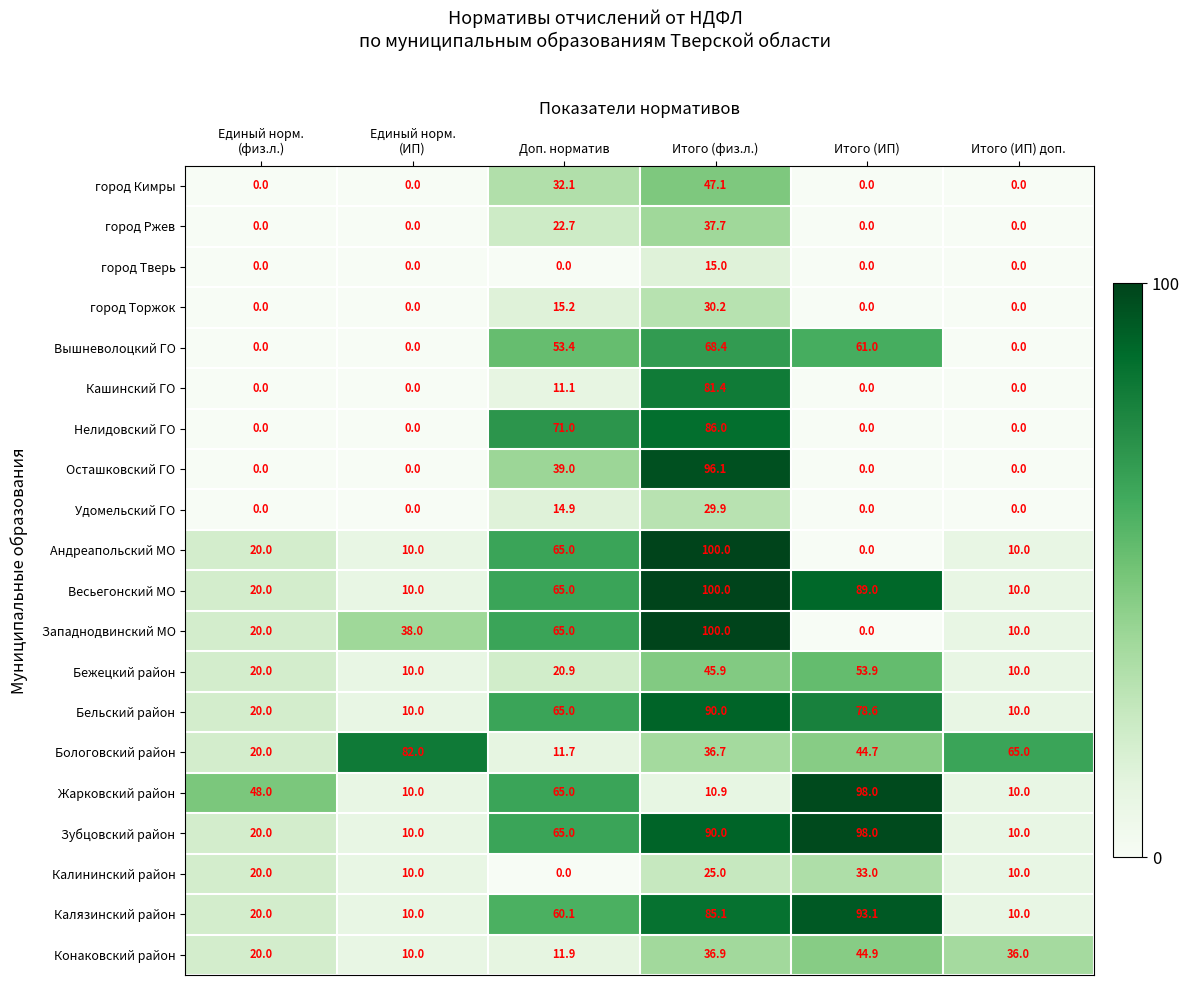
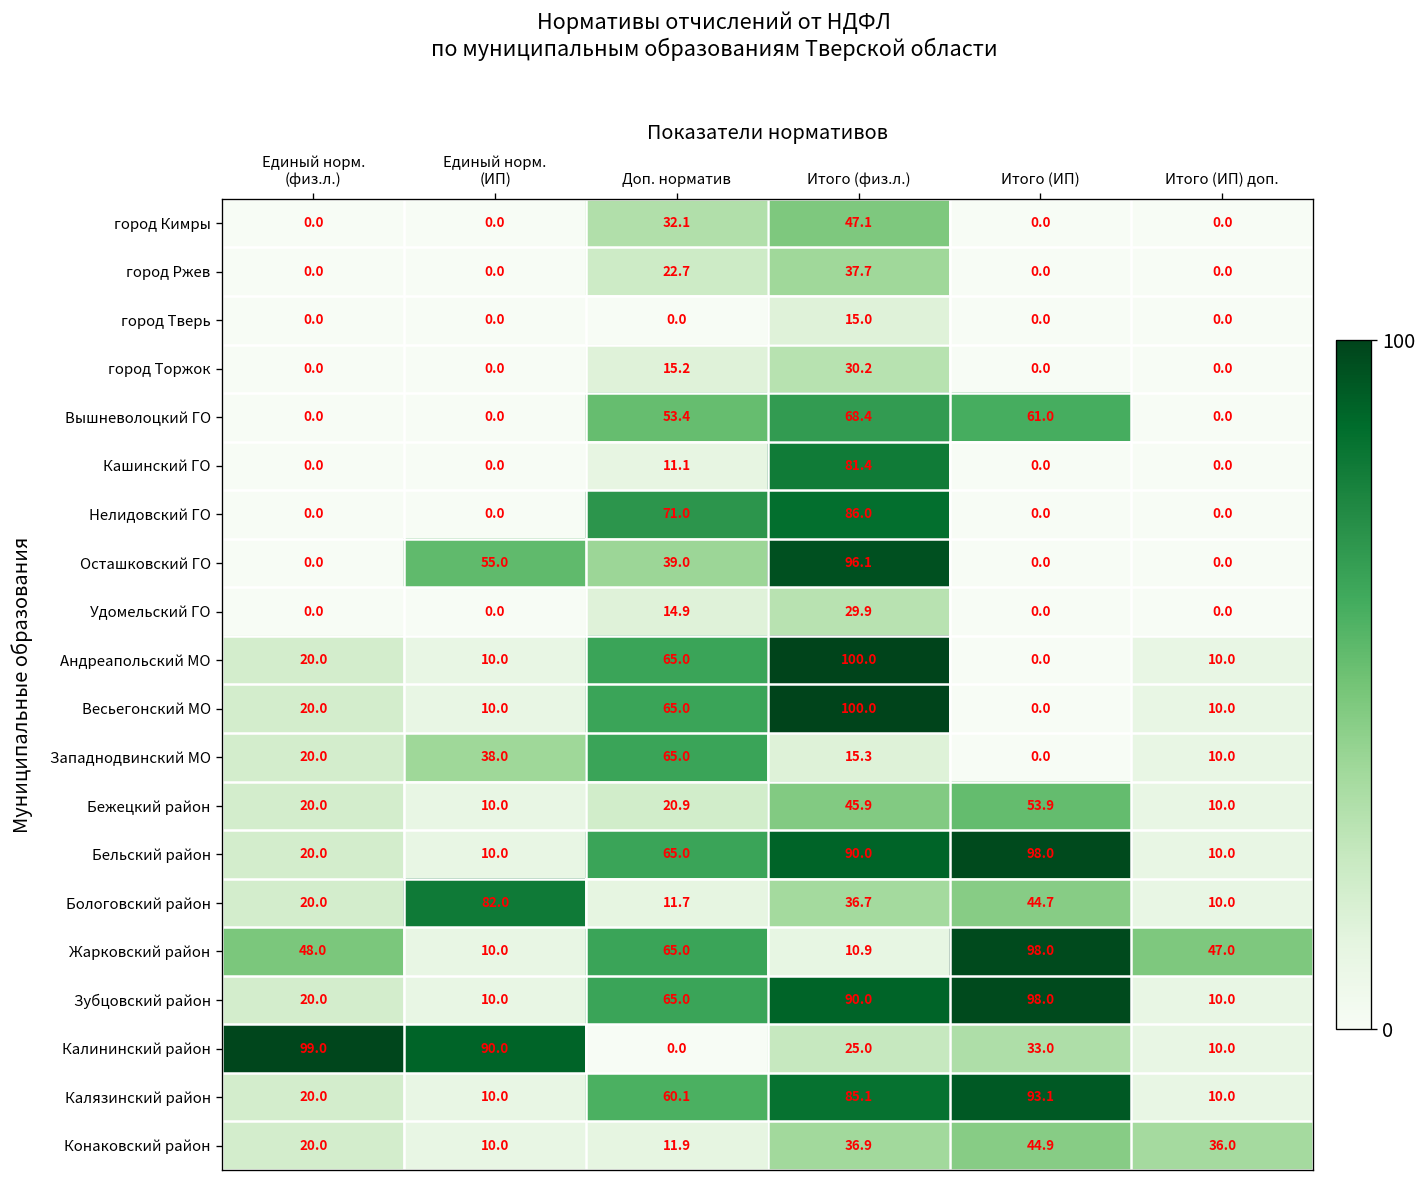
  {
    "город Кимры": {
      "Единый норм. (физ.л.)": 0.0,
      "Единый норм. (ИП)": 0.0,
      "Доп. норматив": 32.1,
      "Итого (физ.л.)": 47.1,
      "Итого (ИП)": 0.0,
      "Итого (ИП) доп.": 0.0
    },
    "город Ржев": {
      "Единый норм. (физ.л.)": 0.0,
      "Единый норм. (ИП)": 0.0,
      "Доп. норматив": 22.7,
      "Итого (физ.л.)": 37.7,
      "Итого (ИП)": 0.0,
      "Итого (ИП) доп.": 0.0
    },
    "город Тверь": {
      "Единый норм. (физ.л.)": 0.0,
      "Единый норм. (ИП)": 0.0,
      "Доп. норматив": 0.0,
      "Итого (физ.л.)": 15.0,
      "Итого (ИП)": 0.0,
      "Итого (ИП) доп.": 0.0
    },
    "город Торжок": {
      "Единый норм. (физ.л.)": 0.0,
      "Единый норм. (ИП)": 0.0,
      "Доп. норматив": 15.2,
      "Итого (физ.л.)": 30.2,
      "Итого (ИП)": 0.0,
      "Итого (ИП) доп.": 0.0
    },
    "Вышневолоцкий ГО": {
      "Единый норм. (физ.л.)": 0.0,
      "Единый норм. (ИП)": 0.0,
      "Доп. норматив": 53.4,
      "Итого (физ.л.)": 68.4,
      "Итого (ИП)": 61.0,
      "Итого (ИП) доп.": 0.0
    },
    "Кашинский ГО": {
      "Единый норм. (физ.л.)": 0.0,
      "Единый норм. (ИП)": 0.0,
      "Доп. норматив": 11.1,
      "Итого (физ.л.)": 81.4,
      "Итого (ИП)": 0.0,
      "Итого (ИП) доп.": 0.0
    },
    "Нелидовский ГО": {
      "Единый норм. (физ.л.)": 0.0,
      "Единый норм. (ИП)": 0.0,
      "Доп. норматив": 71.0,
      "Итого (физ.л.)": 86.0,
      "Итого (ИП)": 0.0,
      "Итого (ИП) доп.": 0.0
    },
    "Осташковский ГО": {
      "Единый норм. (физ.л.)": 0.0,
-     "Единый норм. (ИП)": 0.0,
+     "Единый норм. (ИП)": 55.0,
      "Доп. норматив": 39.0,
      "Итого (физ.л.)": 96.1,
      "Итого (ИП)": 0.0,
      "Итого (ИП) доп.": 0.0
    },
    "Удомельский ГО": {
      "Единый норм. (физ.л.)": 0.0,
      "Единый норм. (ИП)": 0.0,
      "Доп. норматив": 14.9,
      "Итого (физ.л.)": 29.9,
      "Итого (ИП)": 0.0,
      "Итого (ИП) доп.": 0.0
    },
    "Андреапольский МО": {
      "Единый норм. (физ.л.)": 20.0,
      "Единый норм. (ИП)": 10.0,
      "Доп. норматив": 65.0,
      "Итого (физ.л.)": 100.0,
      "Итого (ИП)": 0.0,
      "Итого (ИП) доп.": 10.0
    },
    "Весьегонский МО": {
      "Единый норм. (физ.л.)": 20.0,
      "Единый норм. (ИП)": 10.0,
      "Доп. норматив": 65.0,
      "Итого (физ.л.)": 100.0,
-     "Итого (ИП)": 89.0,
+     "Итого (ИП)": 0.0,
      "Итого (ИП) доп.": 10.0
    },
    "Западнодвинский МО": {
      "Единый норм. (физ.л.)": 20.0,
      "Единый норм. (ИП)": 38.0,
      "Доп. норматив": 65.0,
-     "Итого (физ.л.)": 100.0,
+     "Итого (физ.л.)": 15.3,
      "Итого (ИП)": 0.0,
      "Итого (ИП) доп.": 10.0
    },
    "Бежецкий район": {
      "Единый норм. (физ.л.)": 20.0,
      "Единый норм. (ИП)": 10.0,
      "Доп. норматив": 20.9,
      "Итого (физ.л.)": 45.9,
      "Итого (ИП)": 53.9,
      "Итого (ИП) доп.": 10.0
    },
    "Бельский район": {
      "Единый норм. (физ.л.)": 20.0,
      "Единый норм. (ИП)": 10.0,
      "Доп. норматив": 65.0,
      "Итого (физ.л.)": 90.0,
-     "Итого (ИП)": 78.6,
+     "Итого (ИП)": 98.0,
      "Итого (ИП) доп.": 10.0
    },
    "Бологовский район": {
      "Единый норм. (физ.л.)": 20.0,
      "Единый норм. (ИП)": 82.0,
      "Доп. норматив": 11.7,
      "Итого (физ.л.)": 36.7,
      "Итого (ИП)": 44.7,
-     "Итого (ИП) доп.": 65.0
+     "Итого (ИП) доп.": 10.0
    },
    "Жарковский район": {
      "Единый норм. (физ.л.)": 48.0,
      "Единый норм. (ИП)": 10.0,
      "Доп. норматив": 65.0,
      "Итого (физ.л.)": 10.9,
      "Итого (ИП)": 98.0,
-     "Итого (ИП) доп.": 10.0
+     "Итого (ИП) доп.": 47.0
    },
    "Зубцовский район": {
      "Единый норм. (физ.л.)": 20.0,
      "Единый норм. (ИП)": 10.0,
      "Доп. норматив": 65.0,
      "Итого (физ.л.)": 90.0,
      "Итого (ИП)": 98.0,
      "Итого (ИП) доп.": 10.0
    },
    "Калининский район": {
-     "Единый норм. (физ.л.)": 20.0,
-     "Единый норм. (ИП)": 10.0,
+     "Единый норм. (физ.л.)": 99.0,
+     "Единый норм. (ИП)": 90.0,
      "Доп. норматив": 0.0,
      "Итого (физ.л.)": 25.0,
      "Итого (ИП)": 33.0,
      "Итого (ИП) доп.": 10.0
    },
    "Калязинский район": {
      "Единый норм. (физ.л.)": 20.0,
      "Единый норм. (ИП)": 10.0,
      "Доп. норматив": 60.1,
      "Итого (физ.л.)": 85.1,
      "Итого (ИП)": 93.1,
      "Итого (ИП) доп.": 10.0
    },
    "Конаковский район": {
      "Единый норм. (физ.л.)": 20.0,
      "Единый норм. (ИП)": 10.0,
      "Доп. норматив": 11.9,
      "Итого (физ.л.)": 36.9,
      "Итого (ИП)": 44.9,
      "Итого (ИП) доп.": 36.0
    }
  }
